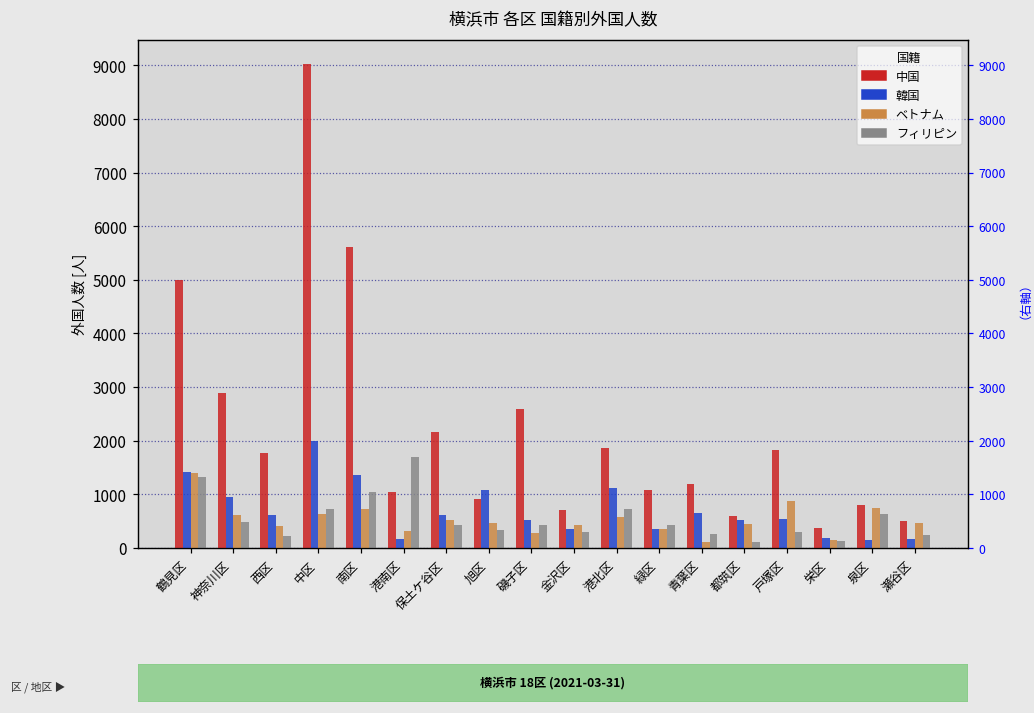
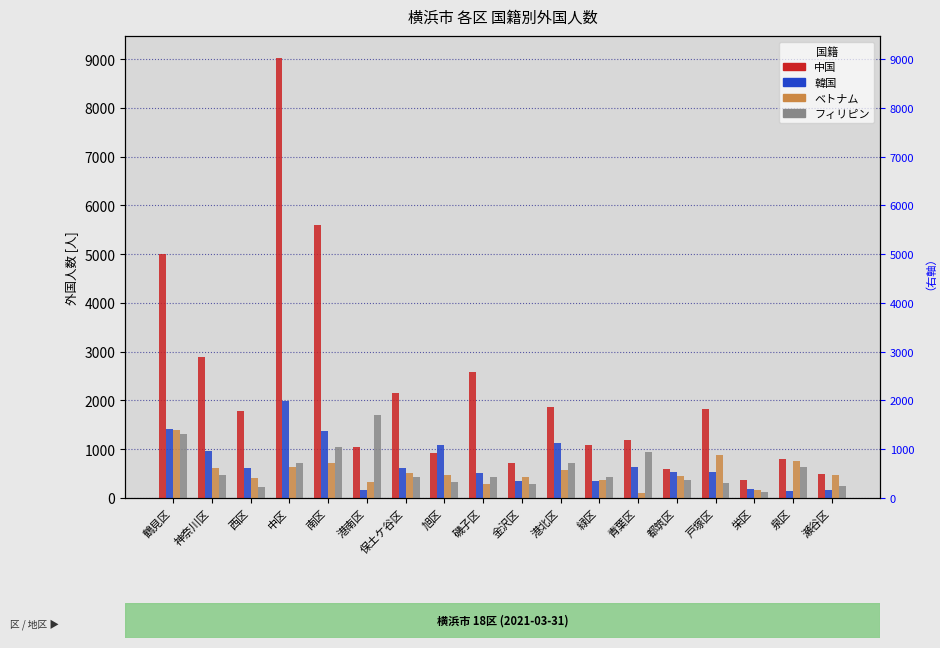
  {
    "中国": {
      "鶴見区": 5000,
      "神奈川区": 2900,
      "西区": 1800,
      "中区": 9000,
      "南区": 5600,
      "港南区": 1100,
      "保土ケ谷区": 2200,
      "旭区": 900,
      "磯子区": 2600,
      "金沢区": 700,
      "港北区": 1900,
      "緑区": 1100,
      "青葉区": 1200,
      "都筑区": 600,
      "戸塚区": 1800,
      "栄区": 400,
      "泉区": 800,
      "瀬谷区": 500
    },
    "韓国": {
      "鶴見区": 1400,
      "神奈川区": 1000,
      "西区": 600,
      "中区": 2000,
      "南区": 1400,
      "港南区": 200,
      "保土ケ谷区": 600,
      "旭区": 1100,
      "磯子区": 500,
      "金沢区": 400,
      "港北区": 1100,
      "緑区": 300,
      "青葉区": 600,
      "都筑区": 500,
      "戸塚区": 500,
      "栄区": 200,
      "泉区": 100,
      "瀬谷区": 200
    },
    "ベトナム": {
      "鶴見区": 1400,
      "神奈川区": 600,
      "西区": 400,
      "中区": 600,
      "南区": 700,
      "港南区": 300,
      "保土ケ谷区": 500,
      "旭区": 500,
      "磯子区": 300,
      "金沢区": 400,
      "港北区": 600,
      "緑区": 400,
      "青葉区": 100,
      "都筑区": 400,
      "戸塚区": 900,
      "栄区": 200,
      "泉区": 800,
      "瀬谷区": 500
    },
    "フィリピン": {
      "鶴見区": 1300,
      "神奈川区": 500,
      "西区": 200,
      "中区": 700,
      "南区": 1100,
      "港南区": 1700,
      "保土ケ谷区": 400,
      "旭区": 300,
      "磯子区": 400,
      "金沢区": 300,
      "港北区": 700,
      "緑区": 400,
-     "青葉区": 300,
-     "都筑区": 100,
+     "青葉区": 900,
+     "都筑区": 400,
      "戸塚区": 300,
      "栄区": 100,
      "泉区": 600,
      "瀬谷区": 200
    }
  }
